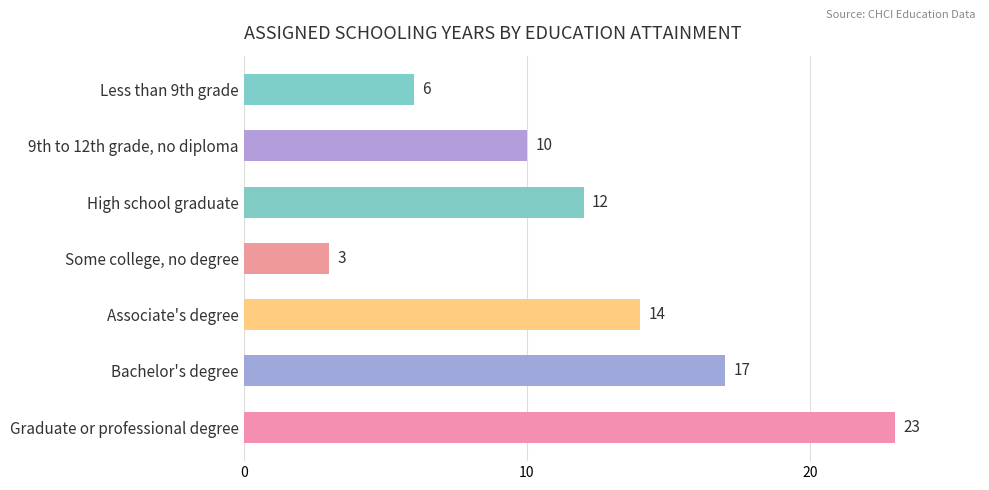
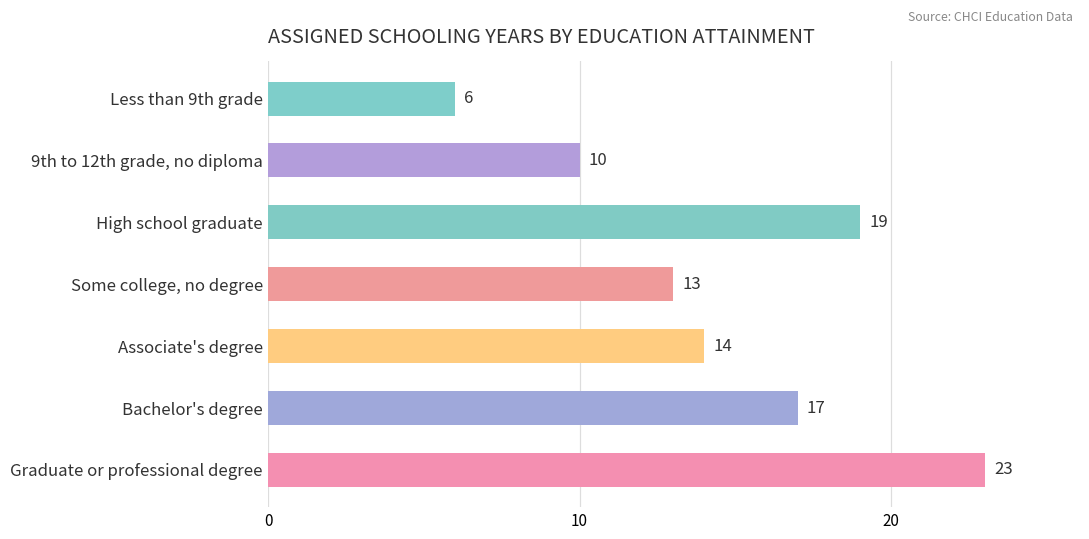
  {
    "Less than 9th grade": 6,
    "9th to 12th grade, no diploma": 10,
-   "High school graduate": 12,
-   "Some college, no degree": 3,
+   "High school graduate": 19,
+   "Some college, no degree": 13,
    "Associate's degree": 14,
    "Bachelor's degree": 17,
    "Graduate or professional degree": 23
  }
